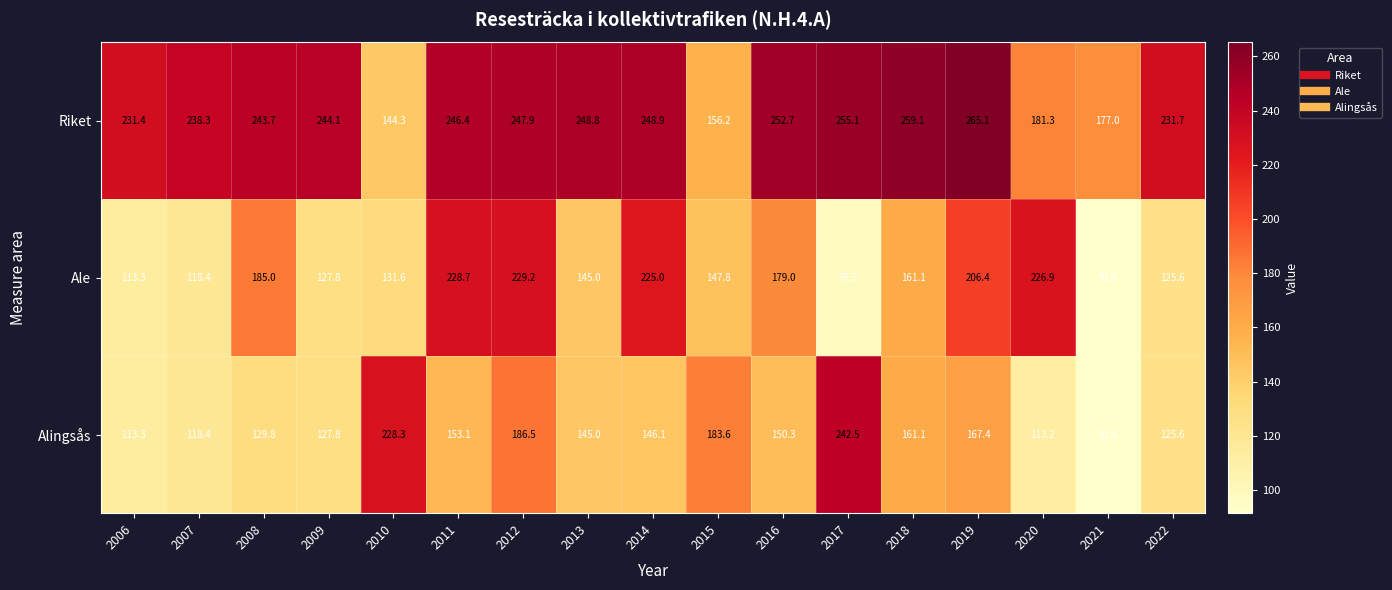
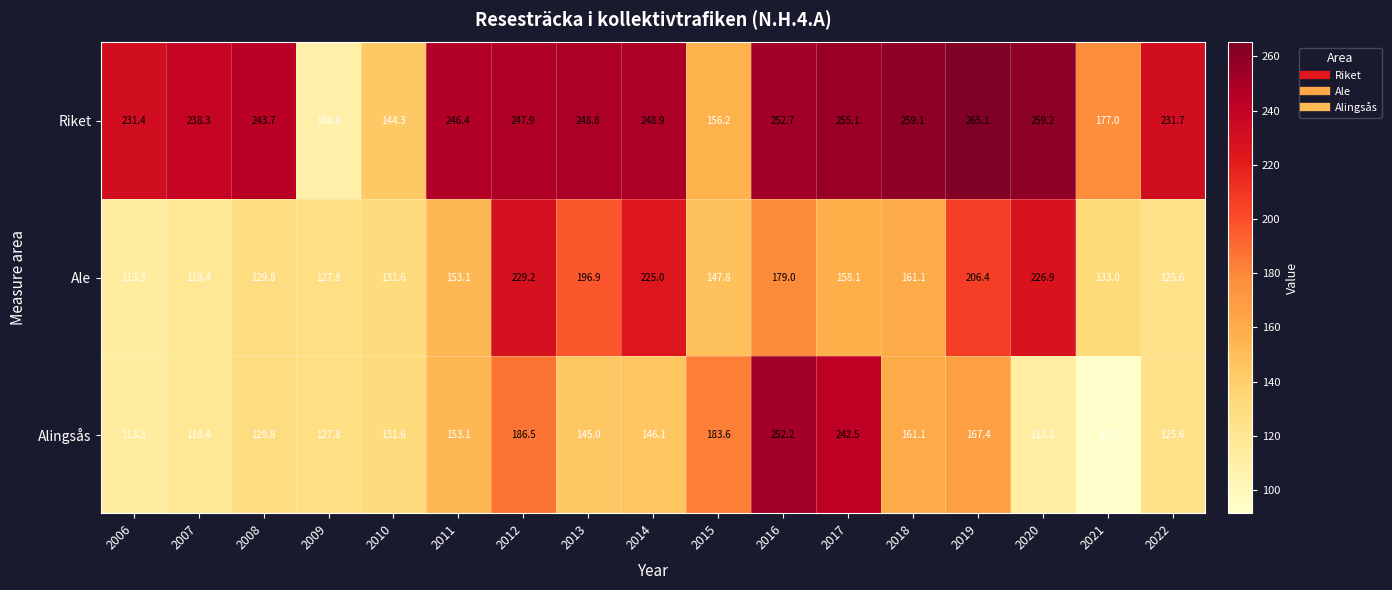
  {
    "Riket": {
      "2006": 231.4,
      "2007": 238.3,
      "2008": 243.7,
-     "2009": 244.1,
+     "2009": 108.8,
      "2010": 144.3,
      "2011": 246.4,
      "2012": 247.9,
      "2013": 248.8,
      "2014": 248.9,
      "2015": 156.2,
      "2016": 252.7,
      "2017": 255.1,
      "2018": 259.1,
      "2019": 265.1,
-     "2020": 181.3,
+     "2020": 259.2,
      "2021": 177.0,
      "2022": 231.7
    },
    "Ale": {
      "2006": 113.3,
      "2007": 118.4,
-     "2008": 185.0,
+     "2008": 129.8,
      "2009": 127.8,
      "2010": 131.6,
-     "2011": 228.7,
+     "2011": 153.1,
      "2012": 229.2,
-     "2013": 145.0,
+     "2013": 196.9,
      "2014": 225.0,
      "2015": 147.8,
      "2016": 179.0,
-     "2017": 97.5,
+     "2017": 158.1,
      "2018": 161.1,
      "2019": 206.4,
      "2020": 226.9,
-     "2021": 91.5,
+     "2021": 133.0,
      "2022": 125.6
    },
    "Alingsås": {
      "2006": 113.3,
      "2007": 118.4,
      "2008": 129.8,
      "2009": 127.8,
-     "2010": 228.3,
+     "2010": 131.6,
      "2011": 153.1,
      "2012": 186.5,
      "2013": 145.0,
      "2014": 146.1,
      "2015": 183.6,
-     "2016": 150.3,
+     "2016": 252.2,
      "2017": 242.5,
      "2018": 161.1,
      "2019": 167.4,
      "2020": 113.2,
      "2021": 91.5,
      "2022": 125.6
    }
  }
